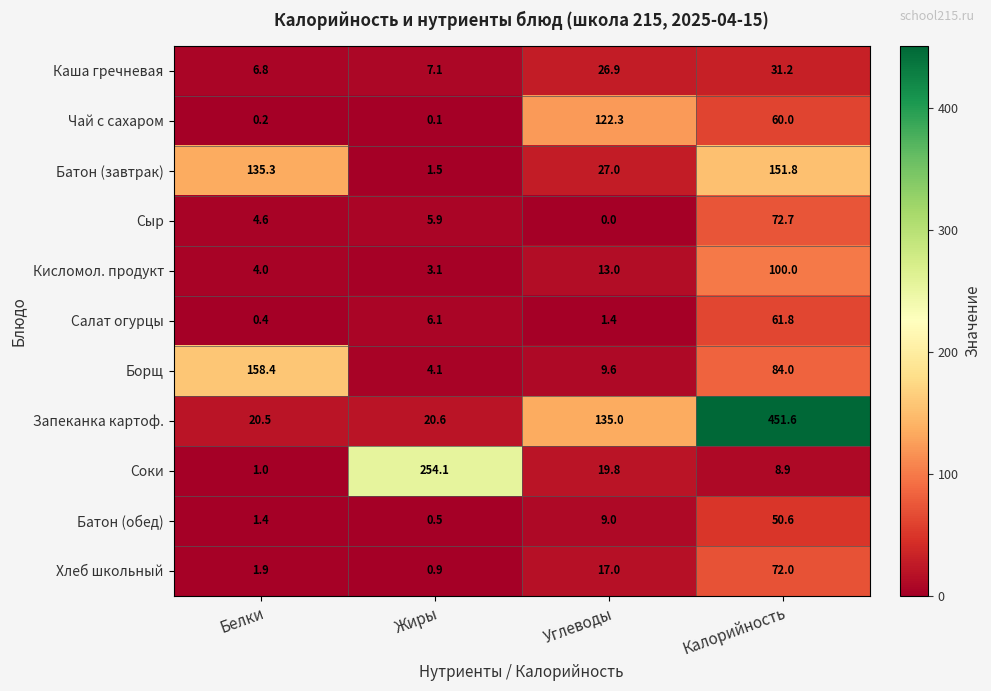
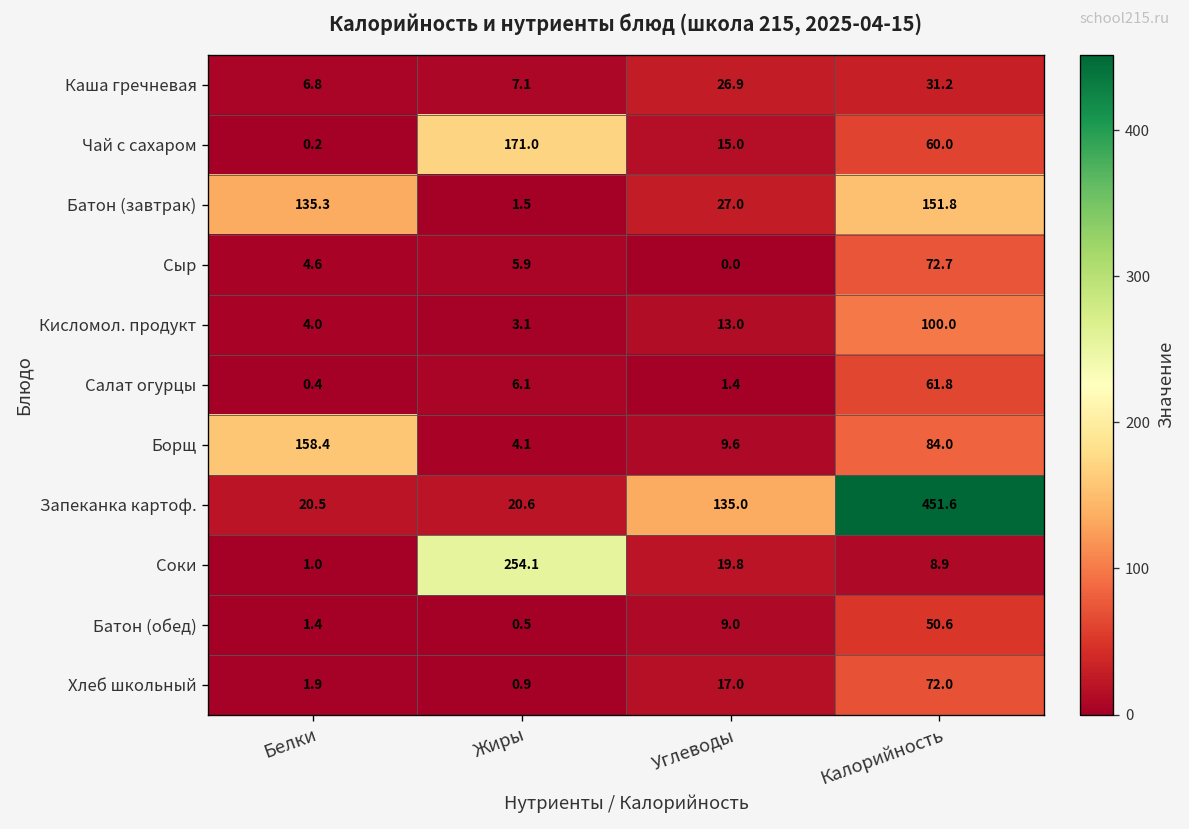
  {
    "Каша гречневая": {
      "Белки": 6.8,
      "Жиры": 7.1,
      "Углеводы": 26.9,
      "Калорийность": 31.2
    },
    "Чай с сахаром": {
      "Белки": 0.2,
-     "Жиры": 0.1,
-     "Углеводы": 122.3,
+     "Жиры": 171.0,
+     "Углеводы": 15.0,
      "Калорийность": 60.0
    },
    "Батон (завтрак)": {
      "Белки": 135.3,
      "Жиры": 1.5,
      "Углеводы": 27.0,
      "Калорийность": 151.8
    },
    "Сыр": {
      "Белки": 4.6,
      "Жиры": 5.9,
      "Углеводы": 0.0,
      "Калорийность": 72.7
    },
    "Кисломол. продукт": {
      "Белки": 4.0,
      "Жиры": 3.1,
      "Углеводы": 13.0,
      "Калорийность": 100.0
    },
    "Салат огурцы": {
      "Белки": 0.4,
      "Жиры": 6.1,
      "Углеводы": 1.4,
      "Калорийность": 61.8
    },
    "Борщ": {
      "Белки": 158.4,
      "Жиры": 4.1,
      "Углеводы": 9.6,
      "Калорийность": 84.0
    },
    "Запеканка картоф.": {
      "Белки": 20.5,
      "Жиры": 20.6,
      "Углеводы": 135.0,
      "Калорийность": 451.6
    },
    "Соки": {
      "Белки": 1.0,
      "Жиры": 254.1,
      "Углеводы": 19.8,
      "Калорийность": 8.9
    },
    "Батон (обед)": {
      "Белки": 1.4,
      "Жиры": 0.5,
      "Углеводы": 9.0,
      "Калорийность": 50.6
    },
    "Хлеб школьный": {
      "Белки": 1.9,
      "Жиры": 0.9,
      "Углеводы": 17.0,
      "Калорийность": 72.0
    }
  }
